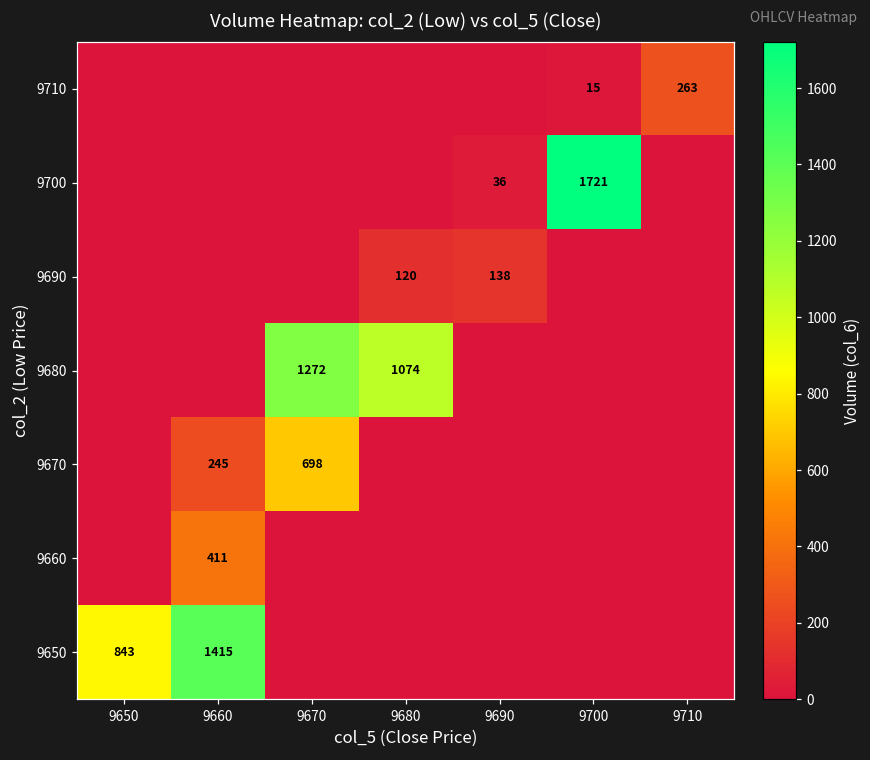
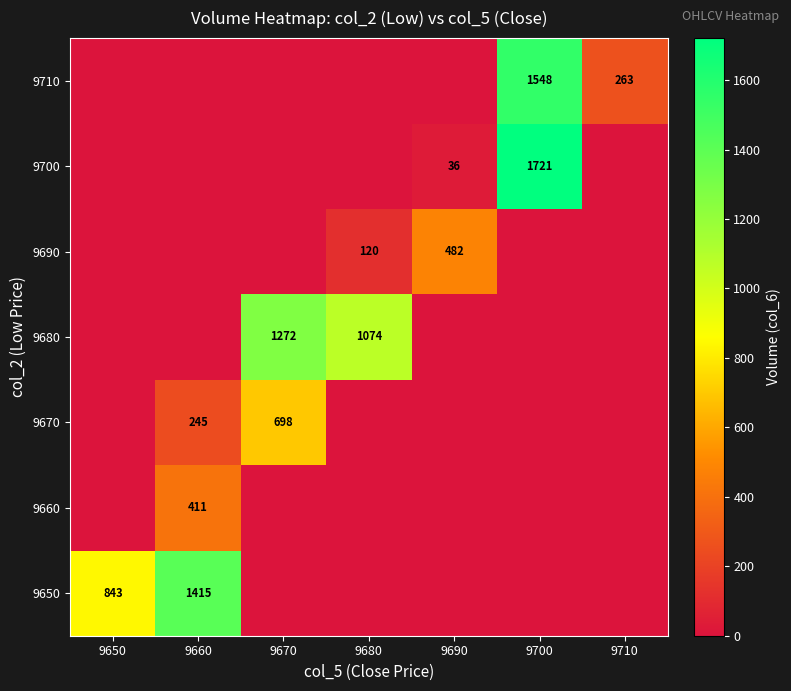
  {
    "9710": {
-     "9700": 15,
+     "9700": 1548,
      "9710": 263
    },
    "9700": {
      "9690": 36,
      "9700": 1721
    },
    "9690": {
      "9680": 120,
-     "9690": 138
+     "9690": 482
    },
    "9680": {
      "9670": 1272,
      "9680": 1074
    },
    "9670": {
      "9660": 245,
      "9670": 698
    },
    "9660": {
      "9660": 411
    },
    "9650": {
      "9650": 843,
      "9660": 1415
    }
  }
